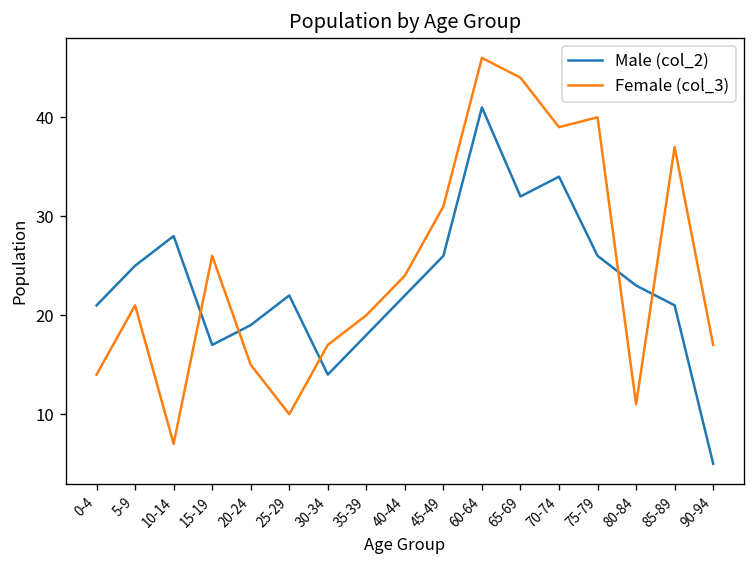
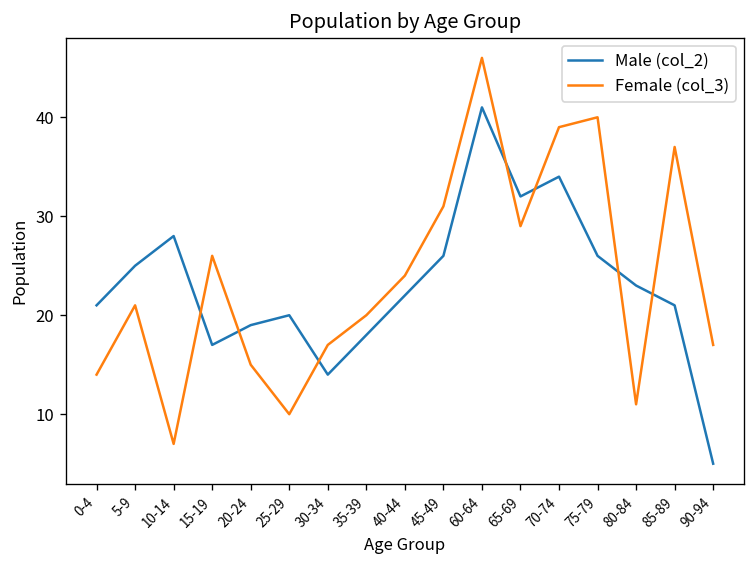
  {
    "Male (col_2)": {
      "0-4": 21,
      "5-9": 25,
      "10-14": 28,
      "15-19": 17,
      "20-24": 19,
-     "25-29": 22,
+     "25-29": 20,
      "30-34": 14,
      "35-39": 18,
      "40-44": 22,
      "45-49": 26,
      "60-64": 41,
      "65-69": 32,
      "70-74": 34,
      "75-79": 26,
      "80-84": 23,
      "85-89": 21,
      "90-94": 5
    },
    "Female (col_3)": {
      "0-4": 14,
      "5-9": 21,
      "10-14": 7,
      "15-19": 26,
      "20-24": 15,
      "25-29": 10,
      "30-34": 17,
      "35-39": 20,
      "40-44": 24,
      "45-49": 31,
      "60-64": 46,
-     "65-69": 44,
+     "65-69": 29,
      "70-74": 39,
      "75-79": 40,
      "80-84": 11,
      "85-89": 37,
      "90-94": 17
    }
  }
